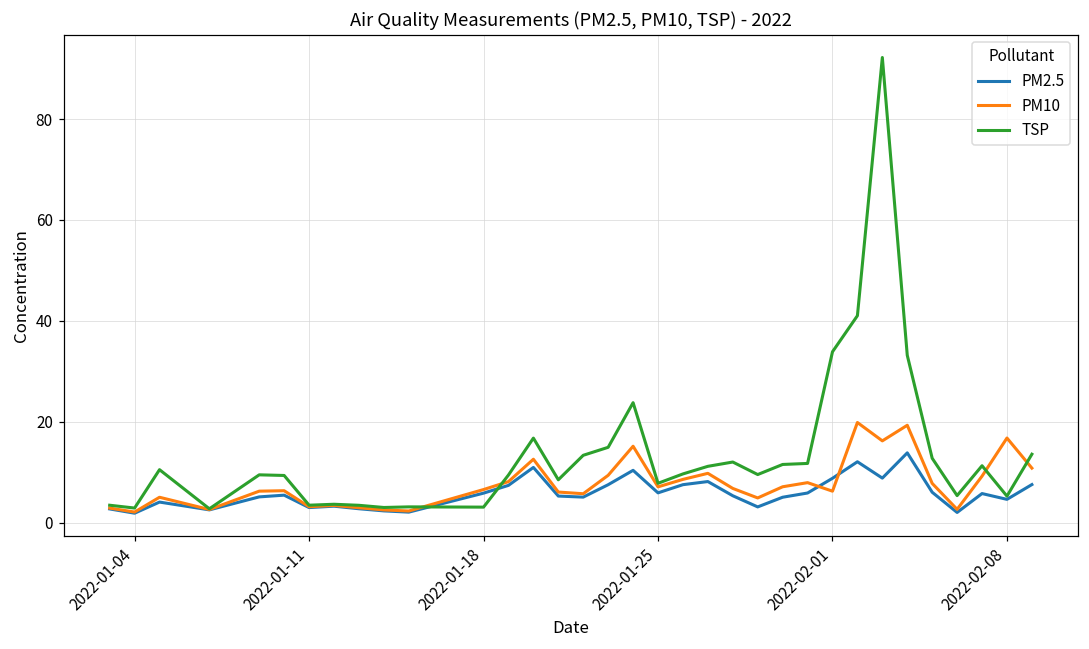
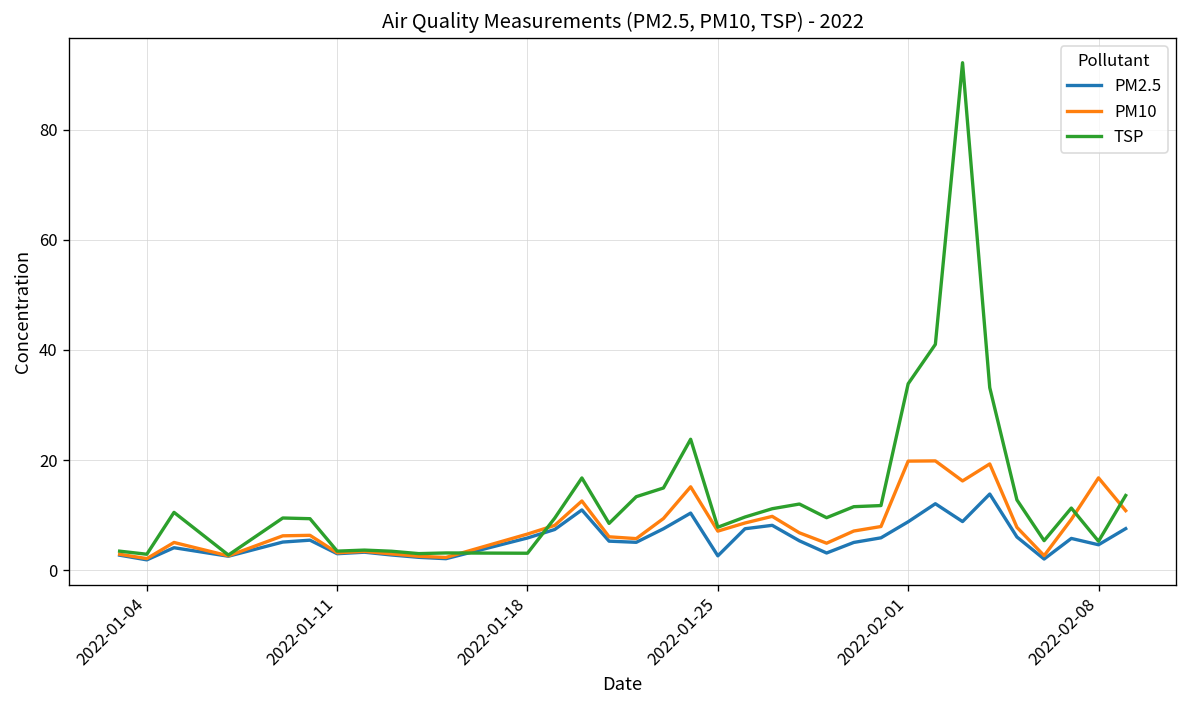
  {
    "PM2.5": {
      "2022-01-18": 6,
-     "2022-01-25": 6,
+     "2022-01-25": 3,
      "2022-02-01": 9,
      "2022-02-08": 5
    },
    "PM10": {
      "2022-01-18": 7,
      "2022-01-25": 7,
-     "2022-02-01": 6,
+     "2022-02-01": 20,
      "2022-02-08": 17
    },
    "TSP": {
      "2022-01-04": 3,
      "2022-01-18": 3,
      "2022-01-25": 8,
      "2022-02-01": 34,
      "2022-02-08": 5
    }
  }
